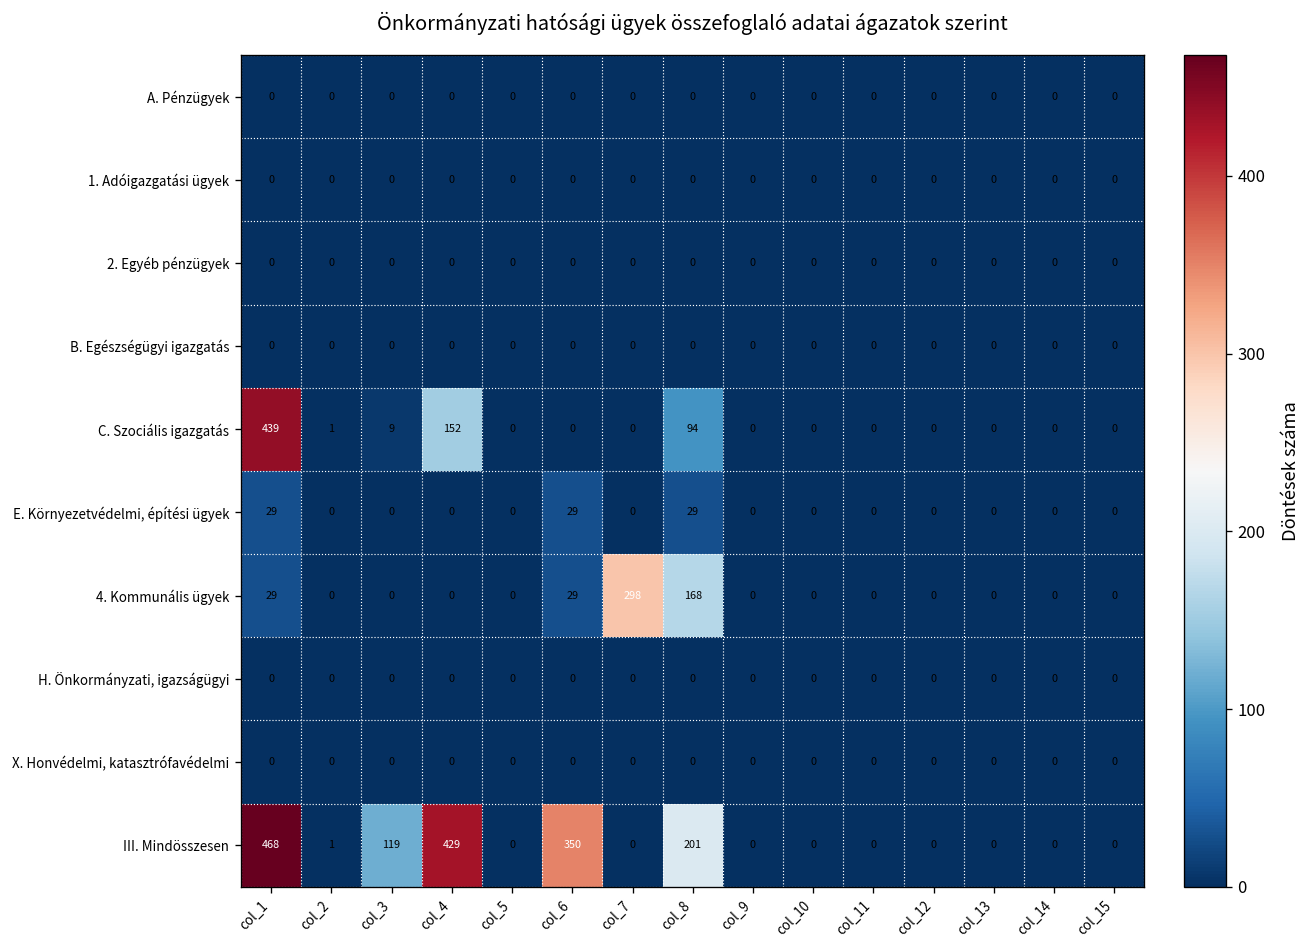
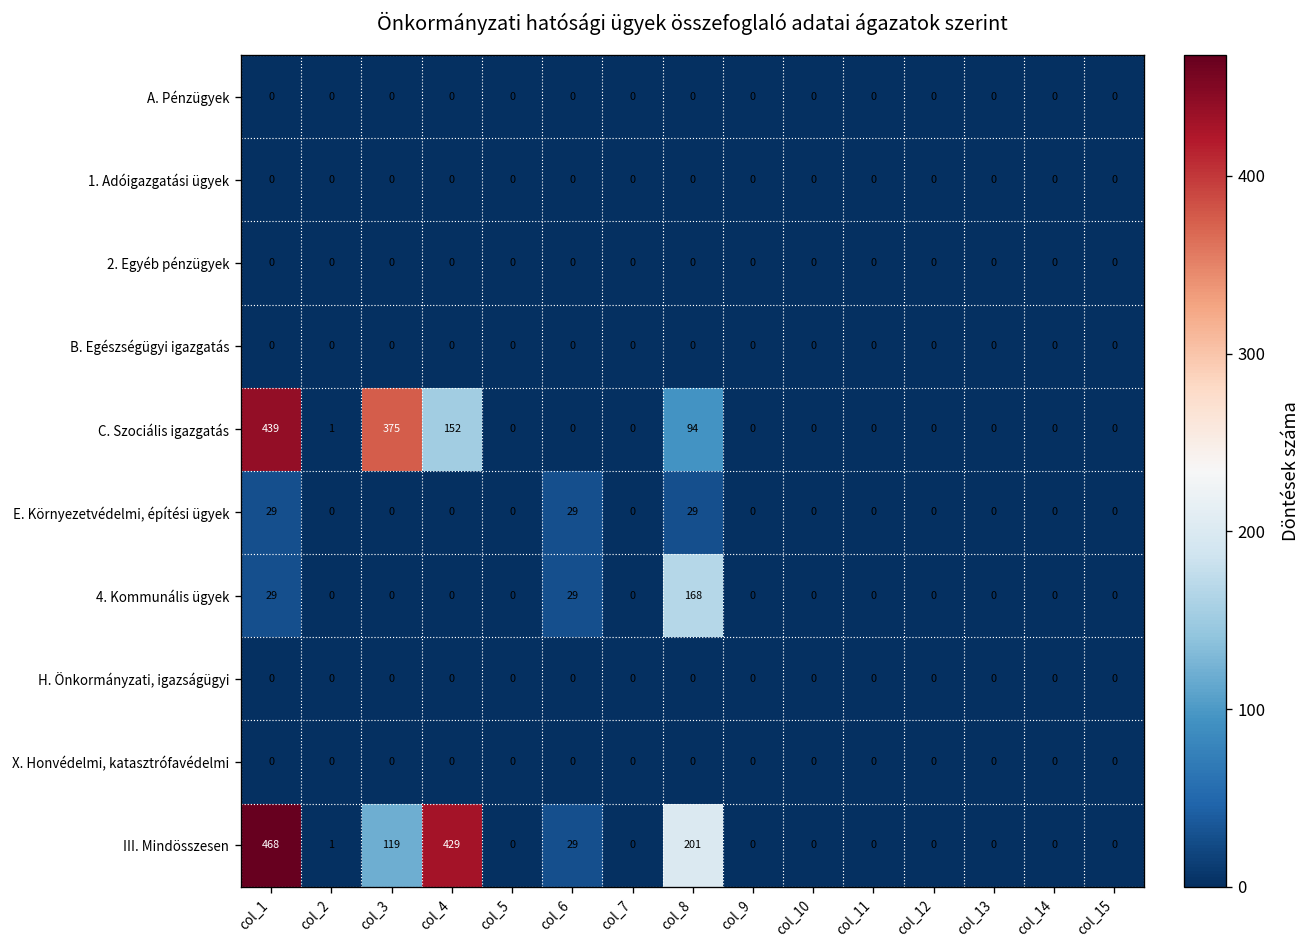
  {
    "A. Pénzügyek": {
      "col_1": 0,
      "col_2": 0,
      "col_3": 0,
      "col_4": 0,
      "col_5": 0,
      "col_6": 0,
      "col_7": 0,
      "col_8": 0,
      "col_9": 0,
      "col_10": 0,
      "col_11": 0,
      "col_12": 0,
      "col_13": 0,
      "col_14": 0,
      "col_15": 0
    },
    "1. Adóigazgatási ügyek": {
      "col_1": 0,
      "col_2": 0,
      "col_3": 0,
      "col_4": 0,
      "col_5": 0,
      "col_6": 0,
      "col_7": 0,
      "col_8": 0,
      "col_9": 0,
      "col_10": 0,
      "col_11": 0,
      "col_12": 0,
      "col_13": 0,
      "col_14": 0,
      "col_15": 0
    },
    "2. Egyéb pénzügyek": {
      "col_1": 0,
      "col_2": 0,
      "col_3": 0,
      "col_4": 0,
      "col_5": 0,
      "col_6": 0,
      "col_7": 0,
      "col_8": 0,
      "col_9": 0,
      "col_10": 0,
      "col_11": 0,
      "col_12": 0,
      "col_13": 0,
      "col_14": 0,
      "col_15": 0
    },
    "B. Egészségügyi igazgatás": {
      "col_1": 0,
      "col_2": 0,
      "col_3": 0,
      "col_4": 0,
      "col_5": 0,
      "col_6": 0,
      "col_7": 0,
      "col_8": 0,
      "col_9": 0,
      "col_10": 0,
      "col_11": 0,
      "col_12": 0,
      "col_13": 0,
      "col_14": 0,
      "col_15": 0
    },
    "C. Szociális igazgatás": {
      "col_1": 439,
      "col_2": 1,
-     "col_3": 9,
+     "col_3": 375,
      "col_4": 152,
      "col_5": 0,
      "col_6": 0,
      "col_7": 0,
      "col_8": 94,
      "col_9": 0,
      "col_10": 0,
      "col_11": 0,
      "col_12": 0,
      "col_13": 0,
      "col_14": 0,
      "col_15": 0
    },
    "E. Környezetvédelmi, építési ügyek": {
      "col_1": 29,
      "col_2": 0,
      "col_3": 0,
      "col_4": 0,
      "col_5": 0,
      "col_6": 29,
      "col_7": 0,
      "col_8": 29,
      "col_9": 0,
      "col_10": 0,
      "col_11": 0,
      "col_12": 0,
      "col_13": 0,
      "col_14": 0,
      "col_15": 0
    },
    "4. Kommunális ügyek": {
      "col_1": 29,
      "col_2": 0,
      "col_3": 0,
      "col_4": 0,
      "col_5": 0,
      "col_6": 29,
-     "col_7": 298,
+     "col_7": 0,
      "col_8": 168,
      "col_9": 0,
      "col_10": 0,
      "col_11": 0,
      "col_12": 0,
      "col_13": 0,
      "col_14": 0,
      "col_15": 0
    },
    "H. Önkormányzati, igazságügyi": {
      "col_1": 0,
      "col_2": 0,
      "col_3": 0,
      "col_4": 0,
      "col_5": 0,
      "col_6": 0,
      "col_7": 0,
      "col_8": 0,
      "col_9": 0,
      "col_10": 0,
      "col_11": 0,
      "col_12": 0,
      "col_13": 0,
      "col_14": 0,
      "col_15": 0
    },
    "X. Honvédelmi, katasztrófavédelmi": {
      "col_1": 0,
      "col_2": 0,
      "col_3": 0,
      "col_4": 0,
      "col_5": 0,
      "col_6": 0,
      "col_7": 0,
      "col_8": 0,
      "col_9": 0,
      "col_10": 0,
      "col_11": 0,
      "col_12": 0,
      "col_13": 0,
      "col_14": 0,
      "col_15": 0
    },
    "III. Mindösszesen": {
      "col_1": 468,
      "col_2": 1,
      "col_3": 119,
      "col_4": 429,
      "col_5": 0,
-     "col_6": 350,
+     "col_6": 29,
      "col_7": 0,
      "col_8": 201,
      "col_9": 0,
      "col_10": 0,
      "col_11": 0,
      "col_12": 0,
      "col_13": 0,
      "col_14": 0,
      "col_15": 0
    }
  }
